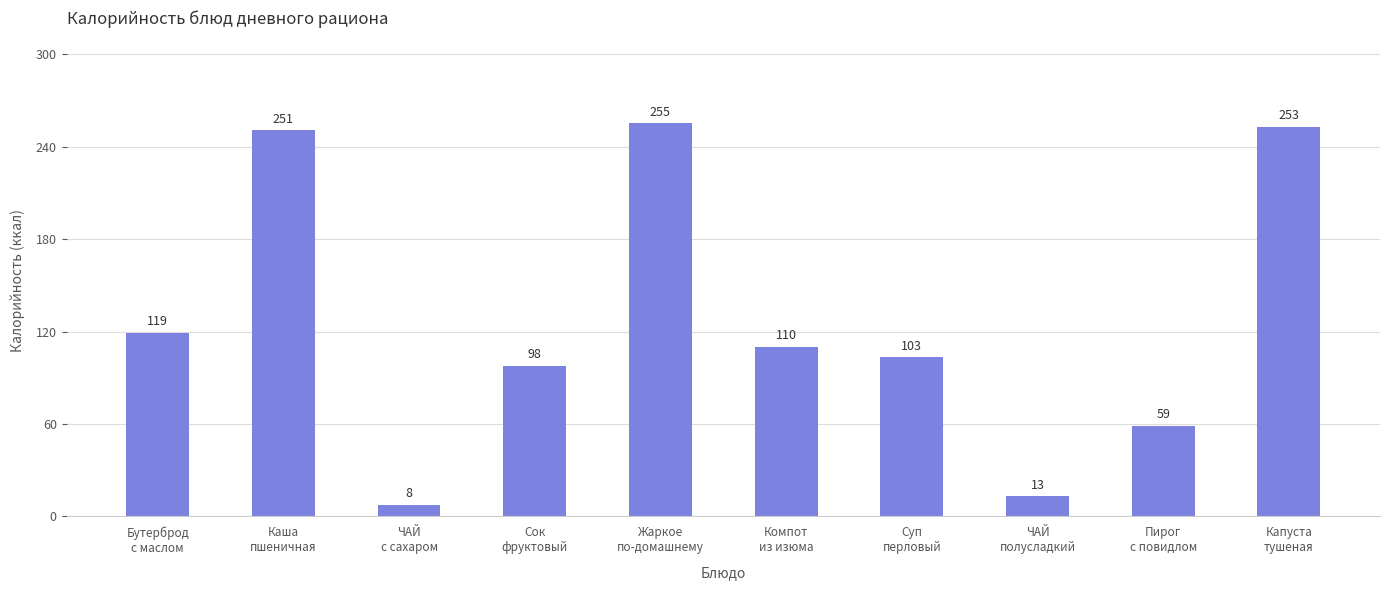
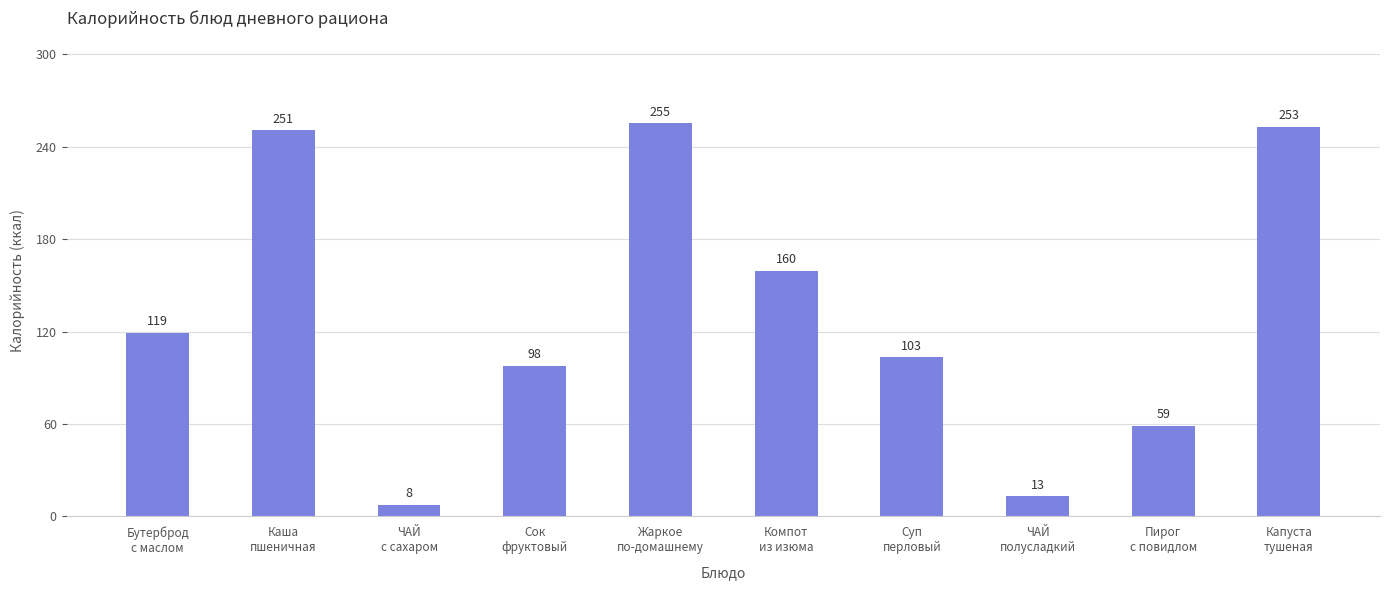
  {
    "Бутерброд с маслом": 119,
    "Каша пшеничная": 251,
    "ЧАЙ с сахаром": 8,
    "Сок фруктовый": 98,
    "Жаркое по-домашнему": 255,
-   "Компот из изюма": 110,
+   "Компот из изюма": 160,
    "Суп перловый": 103,
    "ЧАЙ полусладкий": 13,
    "Пирог с повидлом": 59,
    "Капуста тушеная": 253
  }
